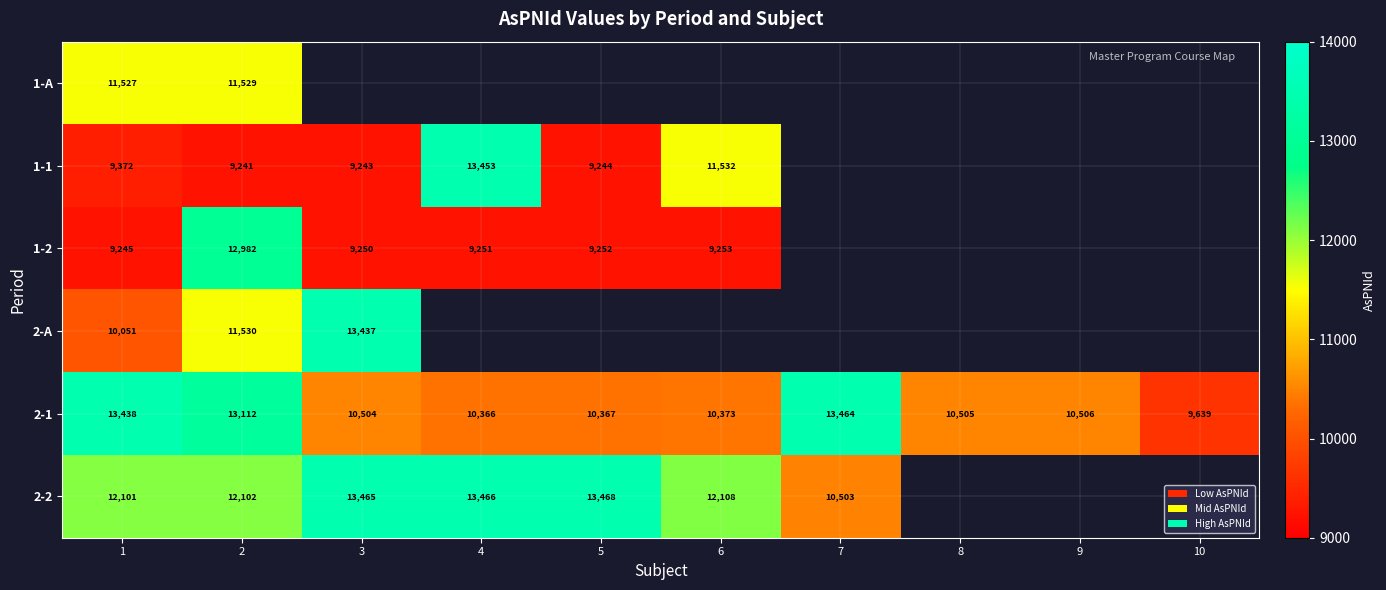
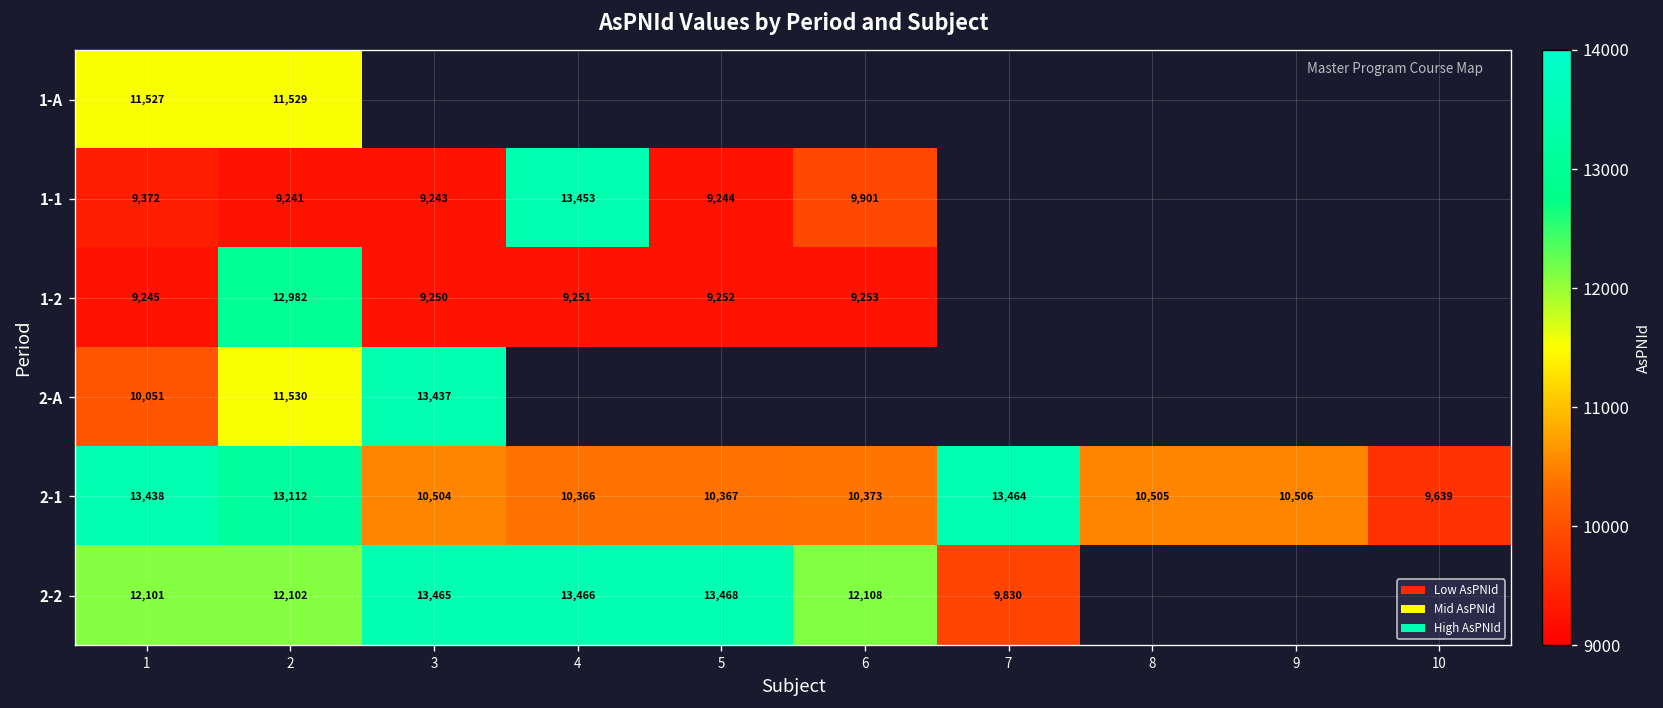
  {
    "1-A": {
      "1": "11,527",
      "2": "11,529"
    },
    "1-1": {
      "1": "9,372",
      "2": "9,241",
      "3": "9,243",
      "4": "13,453",
      "5": "9,244",
-     "6": "11,532"
+     "6": "9,901"
    },
    "1-2": {
      "1": "9,245",
      "2": "12,982",
      "3": "9,250",
      "4": "9,251",
      "5": "9,252",
      "6": "9,253"
    },
    "2-A": {
      "1": "10,051",
      "2": "11,530",
      "3": "13,437"
    },
    "2-1": {
      "1": "13,438",
      "2": "13,112",
      "3": "10,504",
      "4": "10,366",
      "5": "10,367",
      "6": "10,373",
      "7": "13,464",
      "8": "10,505",
      "9": "10,506",
      "10": "9,639"
    },
    "2-2": {
      "1": "12,101",
      "2": "12,102",
      "3": "13,465",
      "4": "13,466",
      "5": "13,468",
      "6": "12,108",
-     "7": "10,503"
+     "7": "9,830"
    }
  }
